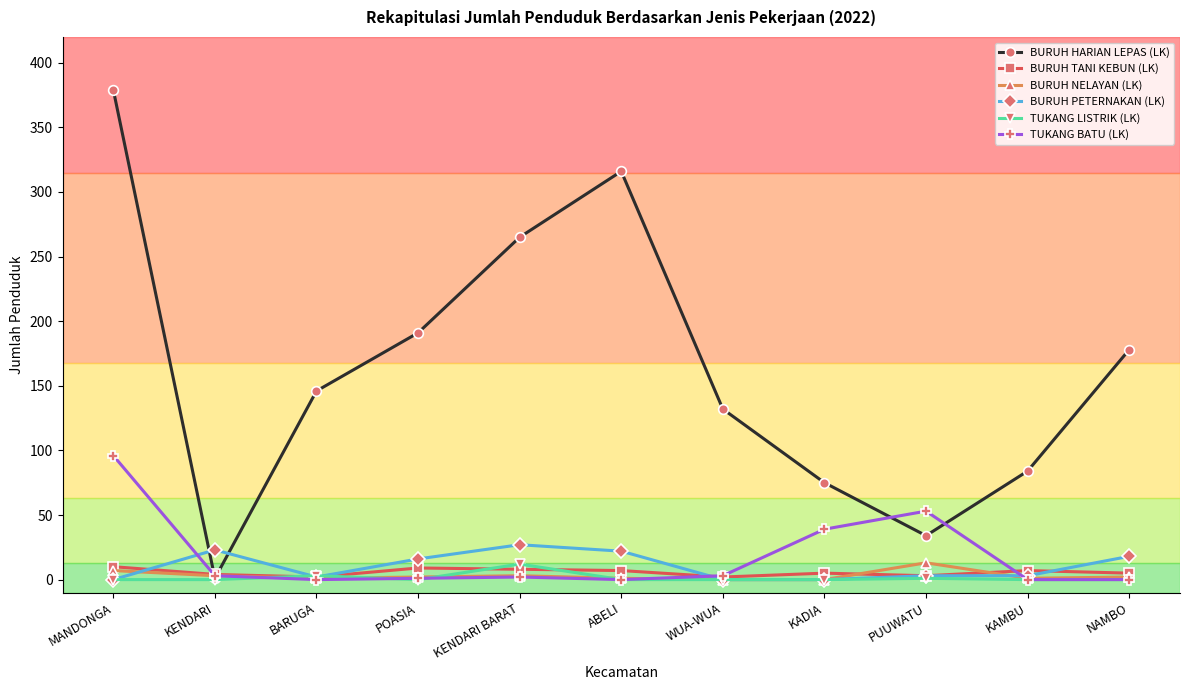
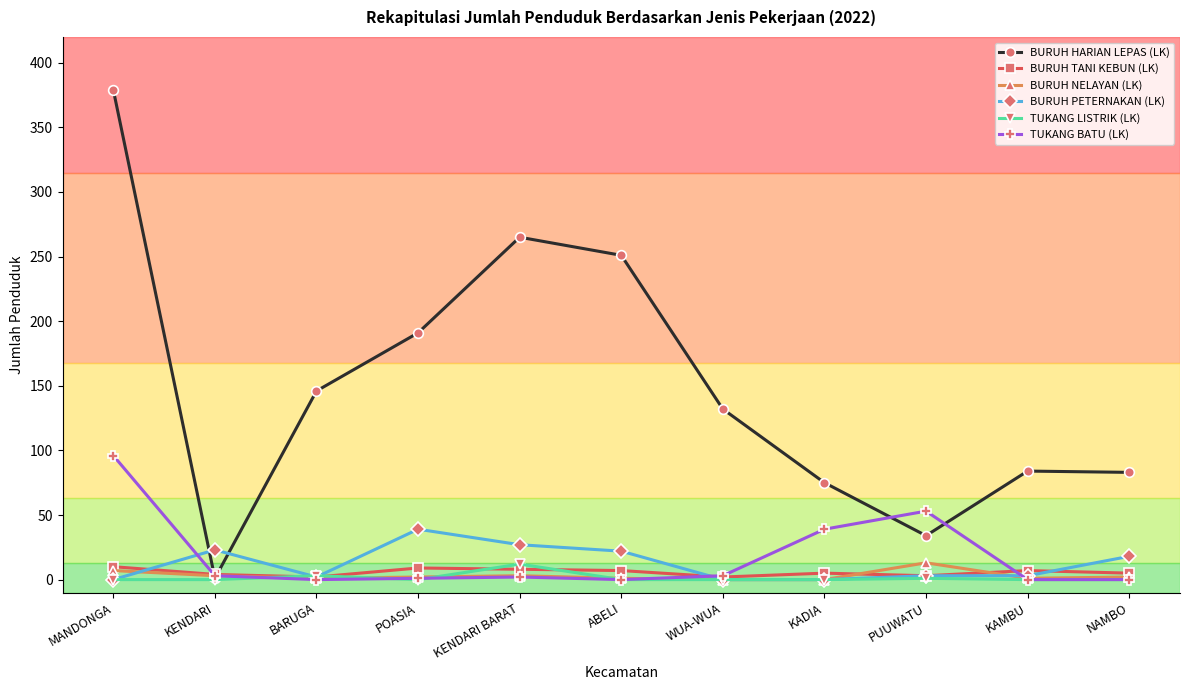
  {
    "BURUH HARIAN LEPAS (LK)": {
      "MANDONGA": 379,
      "BARUGA": 146,
      "POASIA": 191,
      "KENDARI BARAT": 265,
-     "ABELI": 316,
+     "ABELI": 251,
      "WUA-WUA": 132,
      "KADIA": 75,
      "PUUWATU": 34,
      "KAMBU": 84,
-     "NAMBO": 178
+     "NAMBO": 83
    },
    "BURUH PETERNAKAN (LK)": {
      "KENDARI": 23,
-     "POASIA": 16,
+     "POASIA": 39,
      "KENDARI BARAT": 27,
      "ABELI": 22,
      "KAMBU": 3,
      "NAMBO": 18
    },
    "TUKANG LISTRIK (LK)": {
      "KENDARI BARAT": 12,
      "PUUWATU": 1
    },
    "TUKANG BATU (LK)": {
      "MANDONGA": 96,
      "KADIA": 39,
      "PUUWATU": 53
    }
  }
